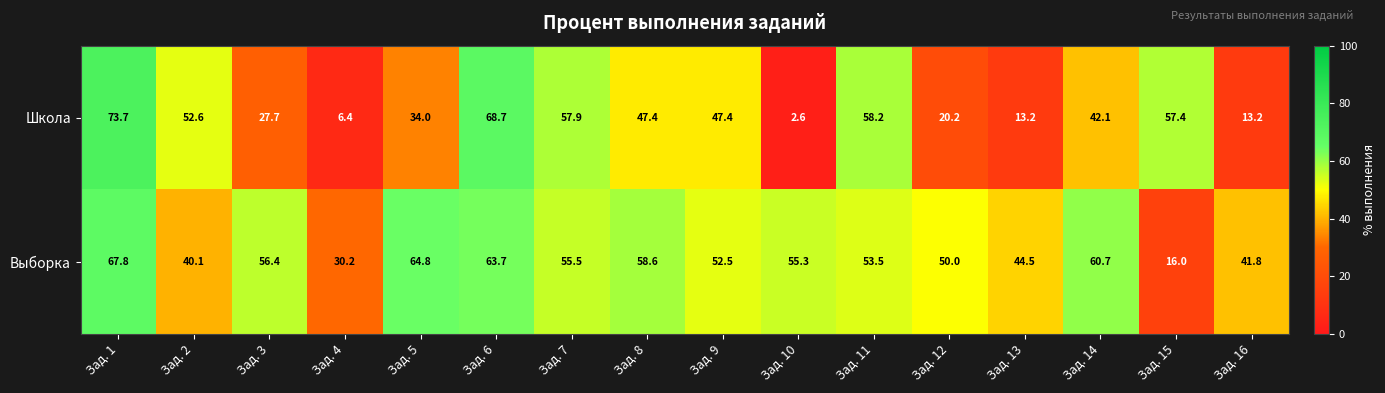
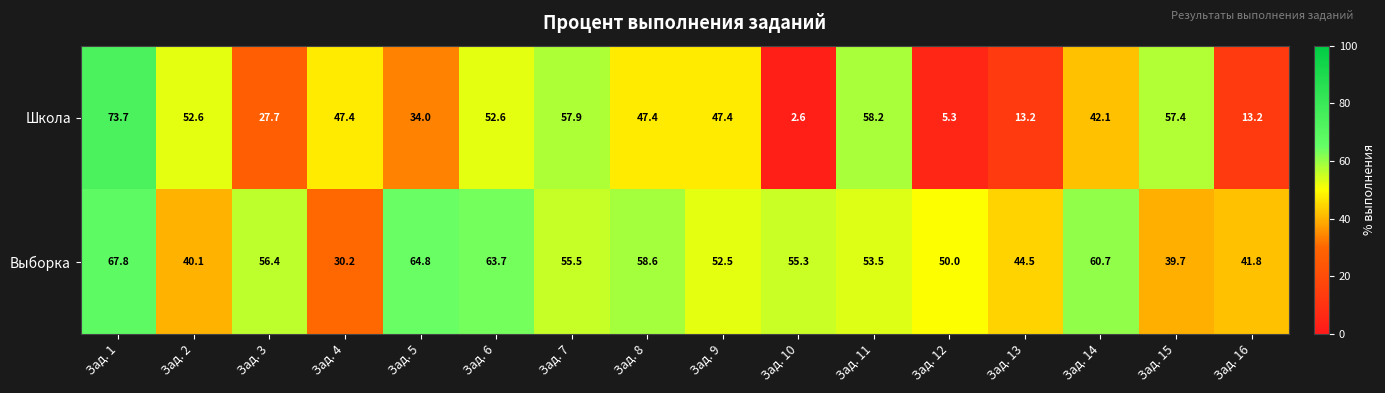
  {
    "Школа": {
      "Зад. 1": 73.7,
      "Зад. 2": 52.6,
      "Зад. 3": 27.7,
-     "Зад. 4": 6.4,
+     "Зад. 4": 47.4,
      "Зад. 5": 34.0,
-     "Зад. 6": 68.7,
+     "Зад. 6": 52.6,
      "Зад. 7": 57.9,
      "Зад. 8": 47.4,
      "Зад. 9": 47.4,
      "Зад. 10": 2.6,
      "Зад. 11": 58.2,
-     "Зад. 12": 20.2,
+     "Зад. 12": 5.3,
      "Зад. 13": 13.2,
      "Зад. 14": 42.1,
      "Зад. 15": 57.4,
      "Зад. 16": 13.2
    },
    "Выборка": {
      "Зад. 1": 67.8,
      "Зад. 2": 40.1,
      "Зад. 3": 56.4,
      "Зад. 4": 30.2,
      "Зад. 5": 64.8,
      "Зад. 6": 63.7,
      "Зад. 7": 55.5,
      "Зад. 8": 58.6,
      "Зад. 9": 52.5,
      "Зад. 10": 55.3,
      "Зад. 11": 53.5,
      "Зад. 12": 50.0,
      "Зад. 13": 44.5,
      "Зад. 14": 60.7,
-     "Зад. 15": 16.0,
+     "Зад. 15": 39.7,
      "Зад. 16": 41.8
    }
  }
